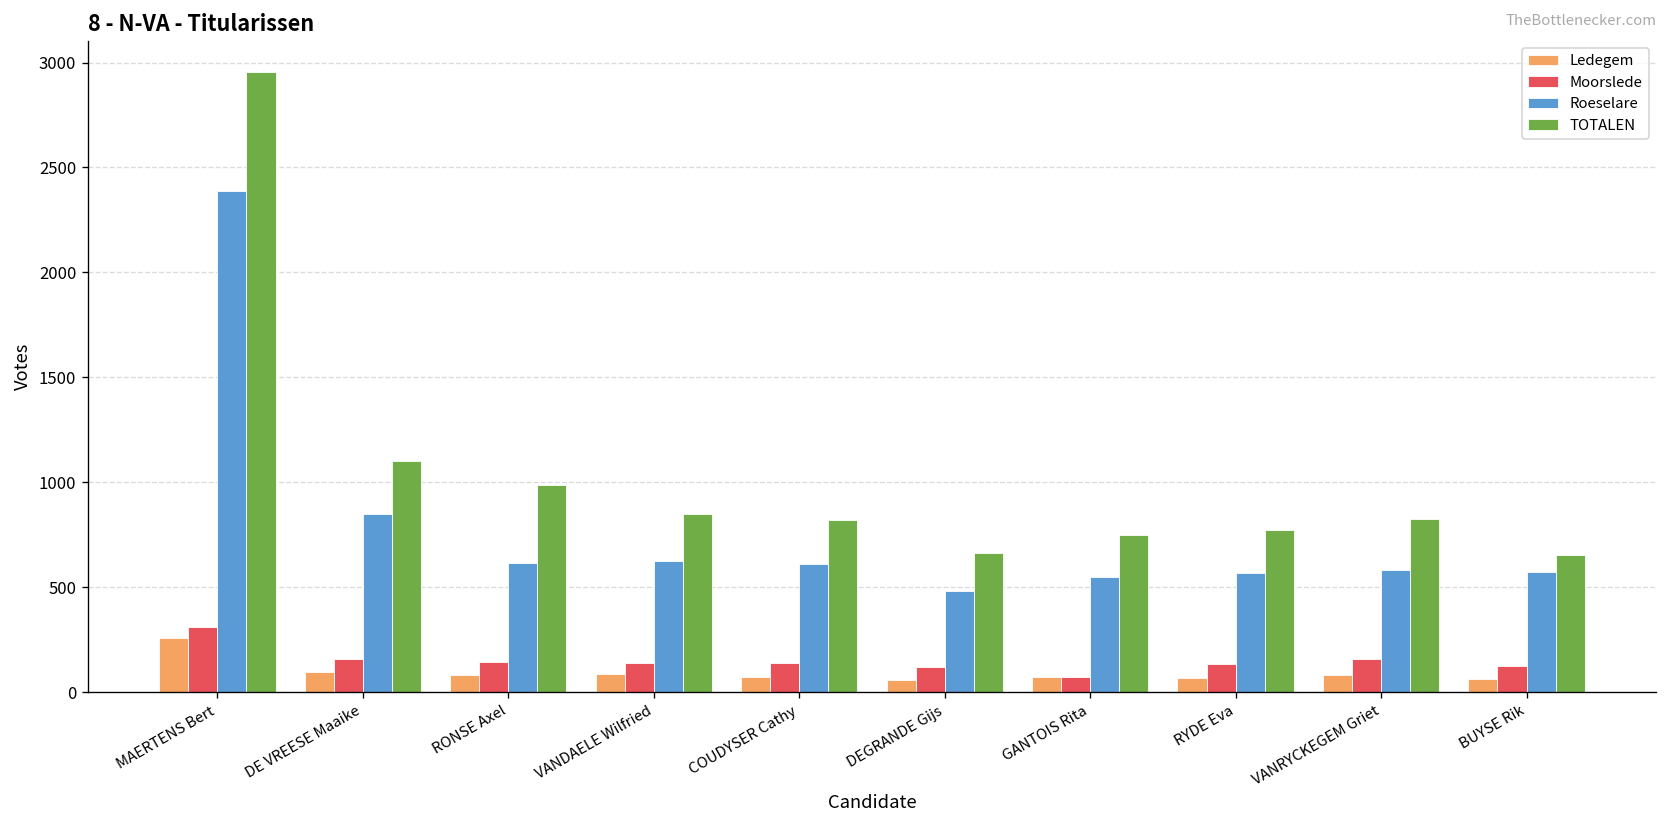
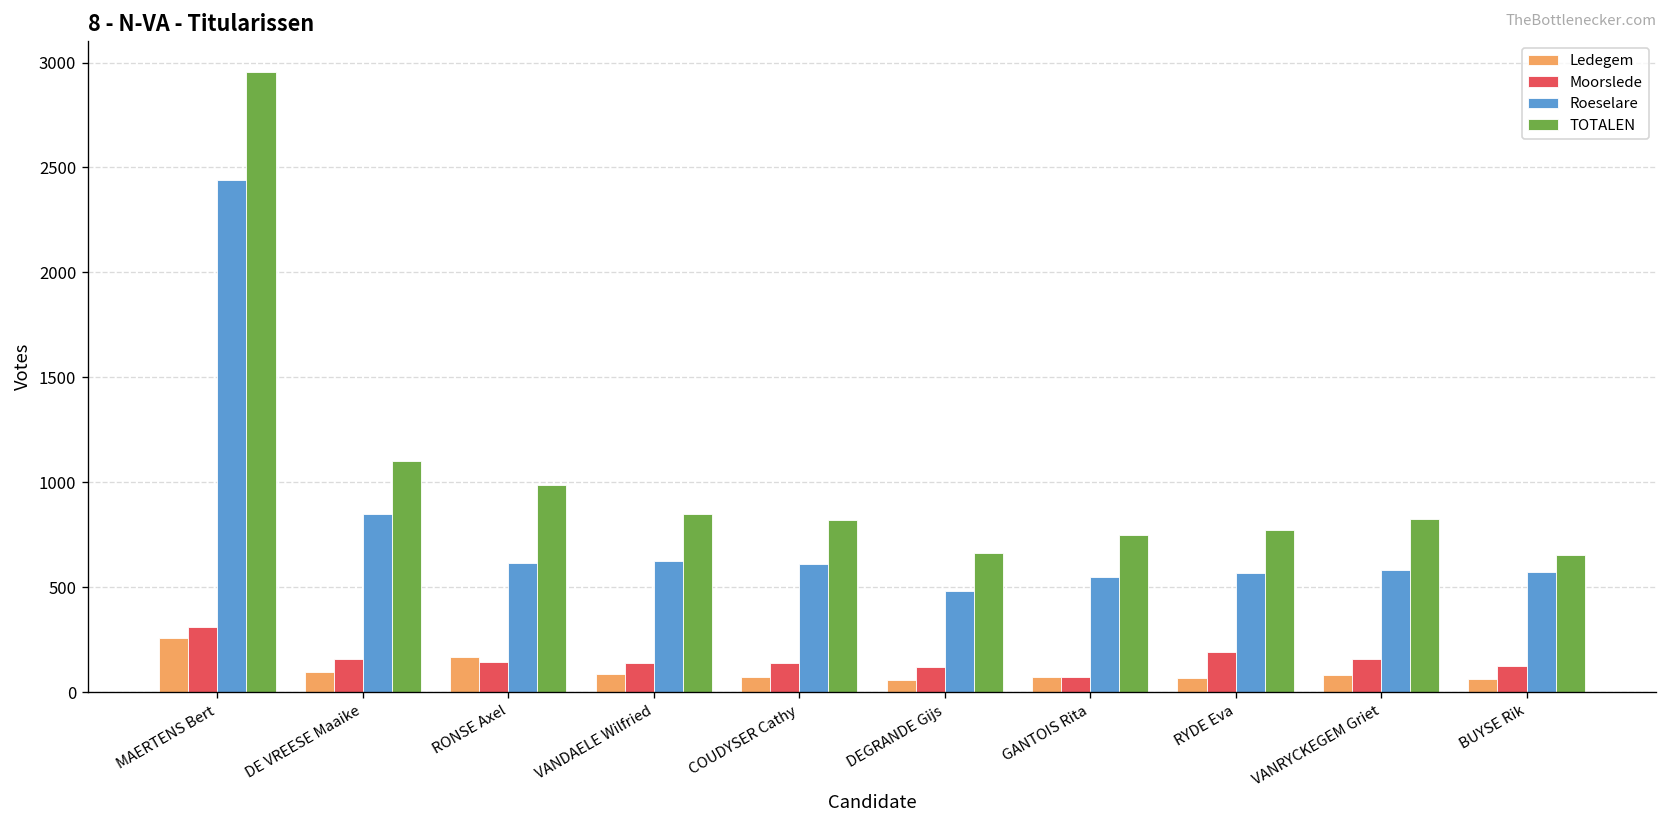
  {
    "Ledegem": {
      "MAERTENS Bert": 260,
      "DE VREESE Maaike": 100,
-     "RONSE Axel": 80,
+     "RONSE Axel": 170,
      "VANDAELE Wilfried": 90,
      "COUDYSER Cathy": 70,
      "DEGRANDE Gijs": 60,
      "GANTOIS Rita": 70,
      "RYDE Eva": 70,
      "VANRYCKEGEM Griet": 80,
      "BUYSE Rik": 60
    },
    "Moorslede": {
      "MAERTENS Bert": 310,
      "DE VREESE Maaike": 160,
      "RONSE Axel": 140,
      "VANDAELE Wilfried": 140,
      "COUDYSER Cathy": 140,
      "DEGRANDE Gijs": 120,
      "GANTOIS Rita": 70,
-     "RYDE Eva": 130,
+     "RYDE Eva": 190,
      "VANRYCKEGEM Griet": 160,
      "BUYSE Rik": 120
    },
    "Roeselare": {
-     "MAERTENS Bert": 2390,
+     "MAERTENS Bert": 2440,
      "DE VREESE Maaike": 850,
      "RONSE Axel": 610,
      "VANDAELE Wilfried": 620,
      "COUDYSER Cathy": 610,
      "DEGRANDE Gijs": 480,
      "GANTOIS Rita": 550,
      "RYDE Eva": 570,
      "VANRYCKEGEM Griet": 580,
      "BUYSE Rik": 570
    },
    "TOTALEN": {
      "MAERTENS Bert": 2960,
      "DE VREESE Maaike": 1100,
      "RONSE Axel": 990,
      "VANDAELE Wilfried": 850,
      "COUDYSER Cathy": 820,
      "DEGRANDE Gijs": 660,
      "GANTOIS Rita": 750,
      "RYDE Eva": 770,
      "VANRYCKEGEM Griet": 820,
      "BUYSE Rik": 650
    }
  }
